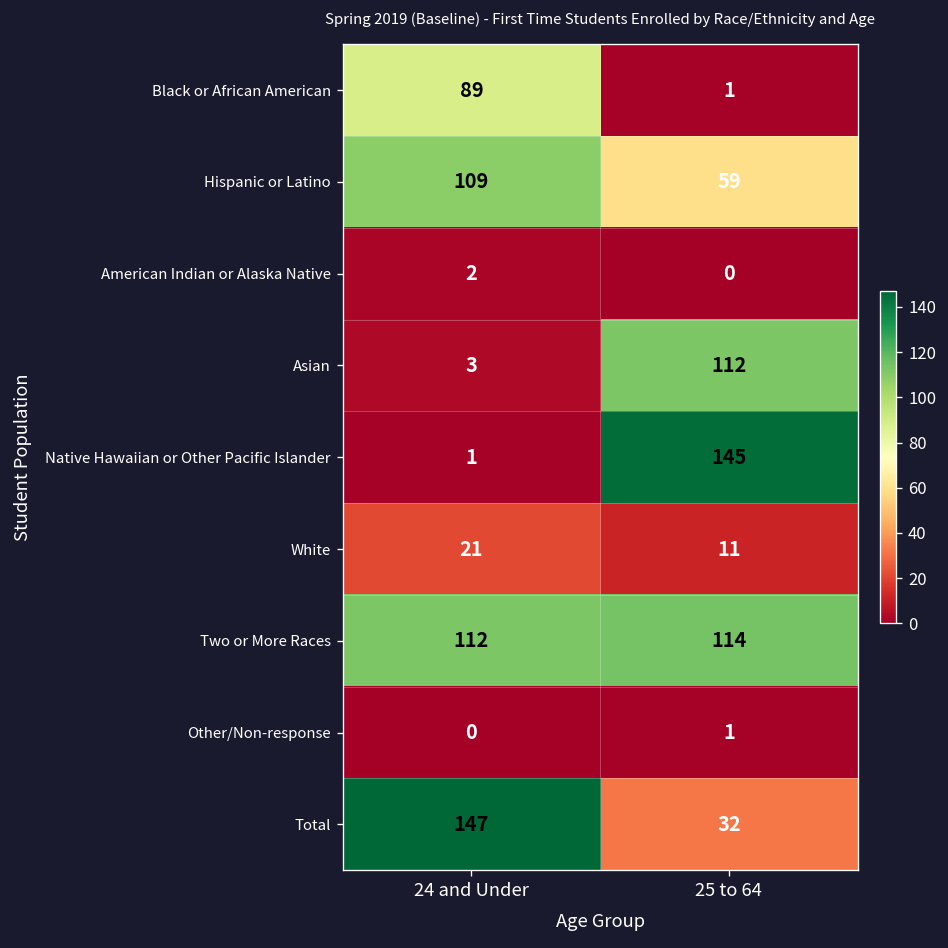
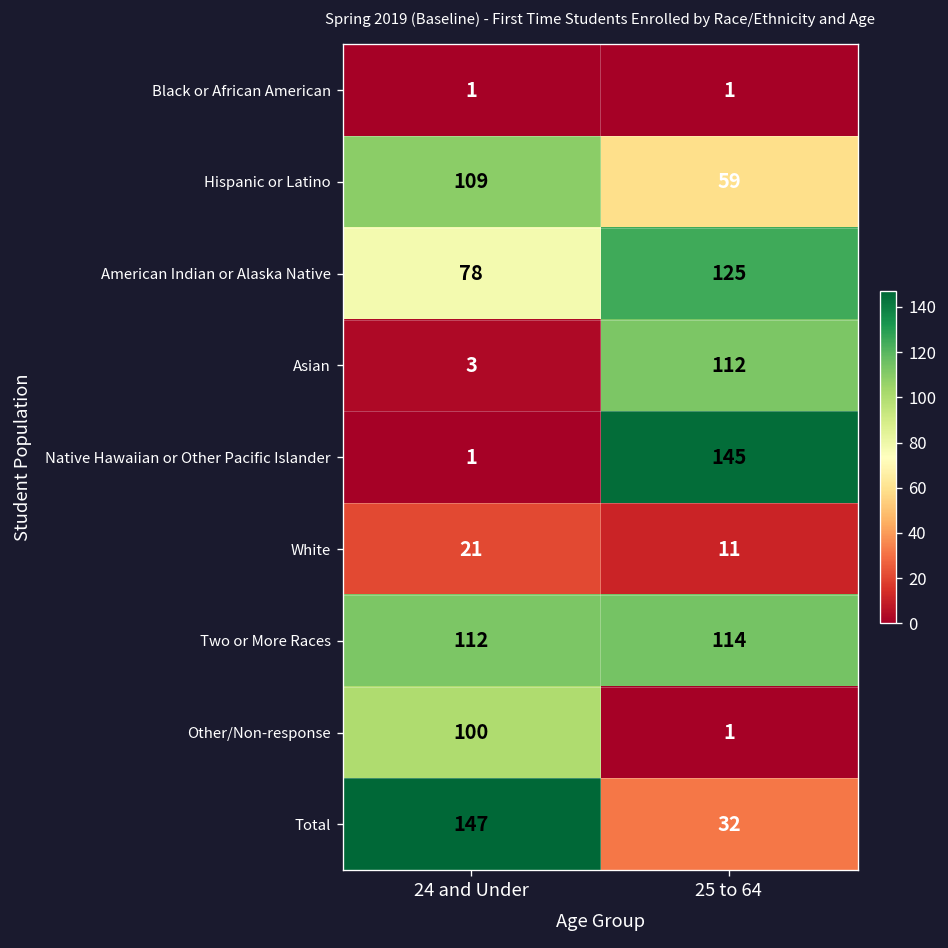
  {
    "Black or African American": {
-     "24 and Under": 89,
+     "24 and Under": 1,
      "25 to 64": 1
    },
    "Hispanic or Latino": {
      "24 and Under": 109,
      "25 to 64": 59
    },
    "American Indian or Alaska Native": {
-     "24 and Under": 2,
-     "25 to 64": 0
+     "24 and Under": 78,
+     "25 to 64": 125
    },
    "Asian": {
      "24 and Under": 3,
      "25 to 64": 112
    },
    "Native Hawaiian or Other Pacific Islander": {
      "24 and Under": 1,
      "25 to 64": 145
    },
    "White": {
      "24 and Under": 21,
      "25 to 64": 11
    },
    "Two or More Races": {
      "24 and Under": 112,
      "25 to 64": 114
    },
    "Other/Non-response": {
-     "24 and Under": 0,
+     "24 and Under": 100,
      "25 to 64": 1
    },
    "Total": {
      "24 and Under": 147,
      "25 to 64": 32
    }
  }
